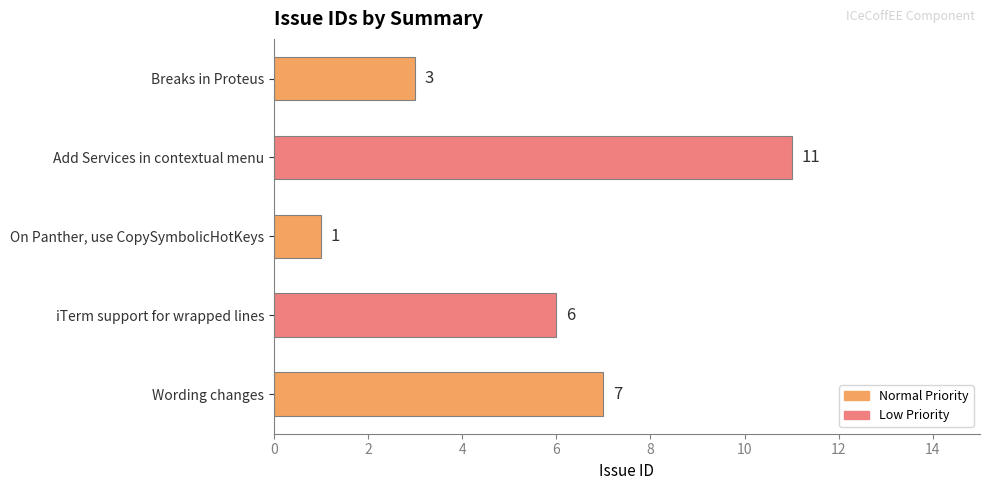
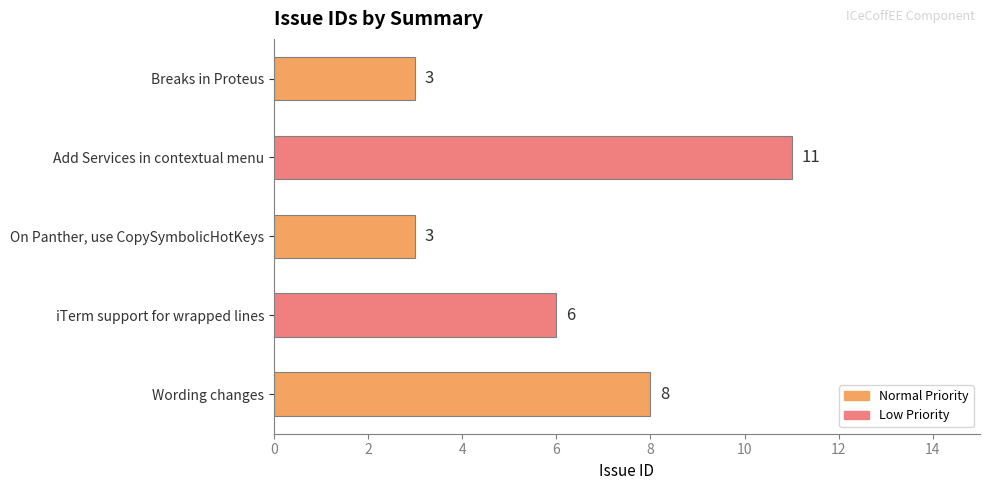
  {
    "Breaks in Proteus": 3,
    "Add Services in contextual menu": 11,
-   "On Panther, use CopySymbolicHotKeys": 1,
+   "On Panther, use CopySymbolicHotKeys": 3,
    "iTerm support for wrapped lines": 6,
-   "Wording changes": 7
+   "Wording changes": 8
  }
